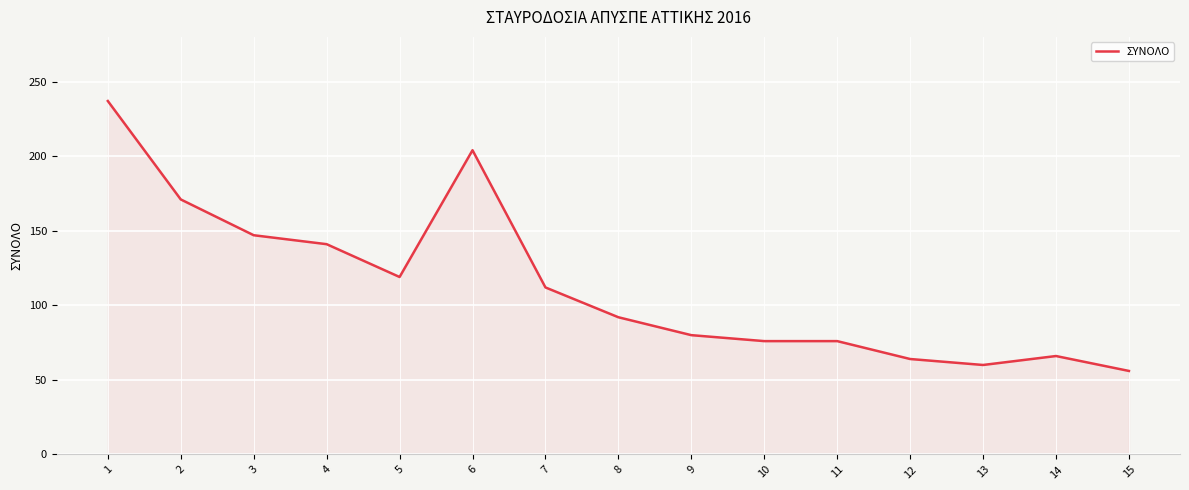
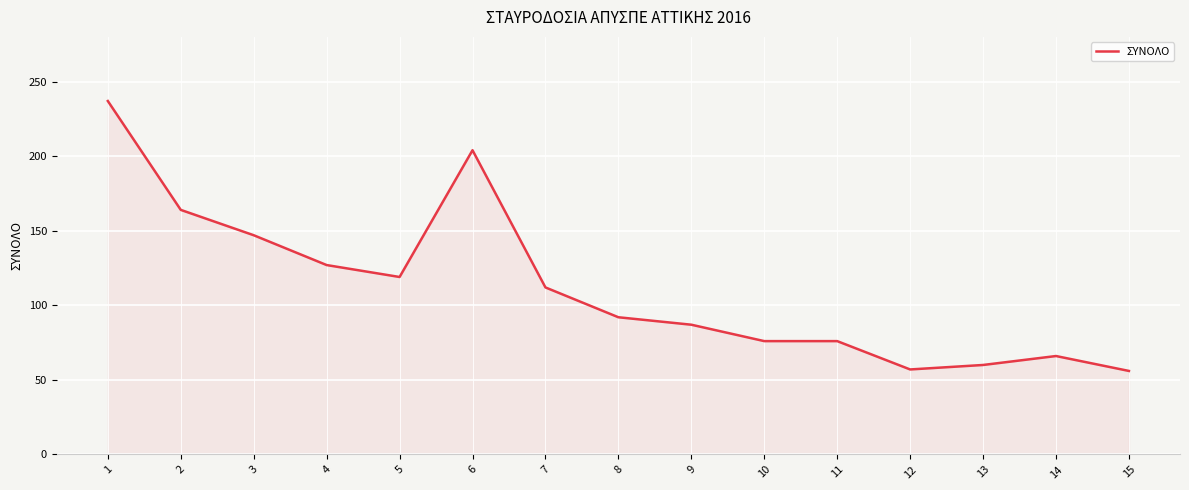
  {
    "1": 237,
-   "2": 171,
+   "2": 164,
    "3": 147,
-   "4": 141,
+   "4": 127,
    "5": 119,
    "6": 204,
    "7": 112,
    "8": 92,
-   "9": 80,
+   "9": 87,
    "10": 76,
    "11": 76,
-   "12": 64,
+   "12": 57,
    "13": 60,
    "14": 66,
    "15": 56
  }
